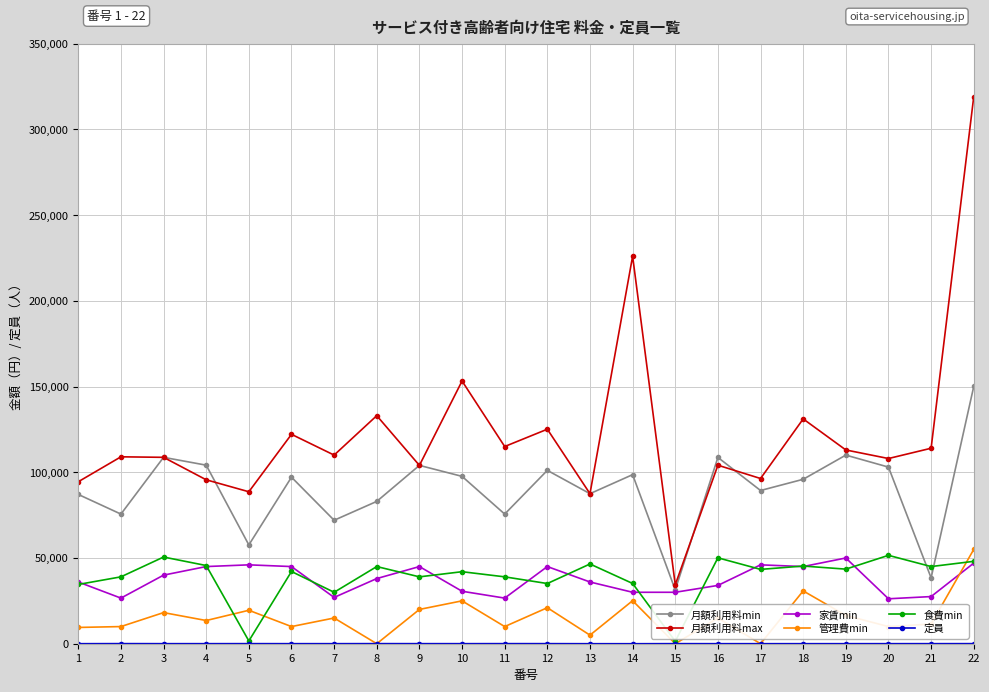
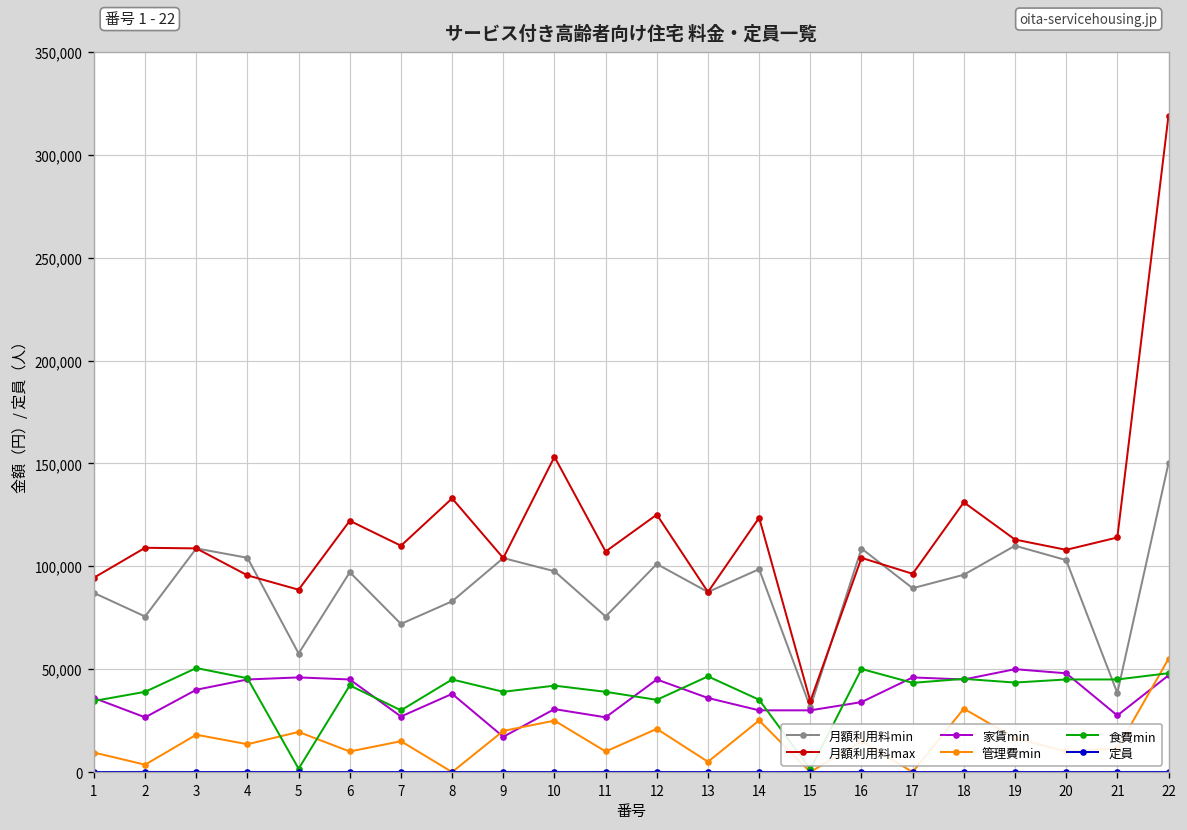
  {
    "月額利用料min": {
      "1": "87,000",
      "2": "76,000",
      "4": "104,000",
      "5": "58,000",
      "6": "97,000",
      "7": "72,000",
      "8": "83,000",
      "10": "98,000",
      "11": "76,000",
      "12": "101,000",
      "14": "99,000",
      "16": "109,000",
      "17": "89,000",
      "18": "96,000",
      "19": "110,000",
      "20": "103,000",
      "21": "38,000",
      "22": "150,000"
    },
    "月額利用料max": {
      "1": "94,000",
      "2": "109,000",
      "4": "96,000",
      "5": "89,000",
      "6": "122,000",
      "7": "110,000",
      "8": "133,000",
      "10": "153,000",
-     "11": "115,000",
+     "11": "107,000",
      "12": "125,000",
-     "14": "226,000",
+     "14": "124,000",
      "15": "34,000",
      "16": "104,000",
      "17": "96,000",
      "18": "131,000",
      "19": "113,000",
      "20": "108,000",
      "21": "114,000",
      "22": "319,000"
    },
    "家賃min": {
      "2": "27,000",
      "3": "40,000",
      "5": "46,000",
      "6": "45,000",
      "7": "27,000",
      "8": "38,000",
-     "9": "45,000",
+     "9": "17,000",
      "10": "31,000",
      "11": "27,000",
      "12": "45,000",
      "13": "36,000",
      "14": "30,000",
      "16": "34,000",
      "17": "46,000",
      "19": "50,000",
-     "20": "26,000",
+     "20": "48,000",
      "21": "28,000"
    },
    "管理費min": {
      "1": "9,000",
-     "2": "10,000",
+     "2": "4,000",
      "3": "18,000",
      "4": "14,000",
      "5": "20,000",
      "6": "10,000",
      "7": "15,000",
      "9": "20,000",
      "10": "25,000",
      "11": "10,000",
      "12": "21,000",
      "13": "5,000",
      "14": "25,000",
      "18": "31,000",
      "22": "55,000"
    },
    "食費min": {
      "2": "39,000",
      "3": "51,000",
      "5": "2,000",
      "6": "42,000",
      "7": "30,000",
      "8": "45,000",
      "9": "39,000",
      "10": "42,000",
      "11": "39,000",
      "12": "35,000",
      "13": "47,000",
      "14": "35,000",
      "16": "50,000",
      "17": "43,000",
      "19": "44,000",
-     "20": "52,000",
+     "20": "45,000",
      "21": "45,000"
    },
    "定員": {
      "1": "0",
      "2": "0",
      "3": "0",
      "4": "0",
      "5": "0",
      "6": "0",
      "7": "0",
      "9": "0",
      "10": "0",
      "11": "0",
      "12": "0",
      "13": "0",
      "14": "0",
      "16": "0",
      "18": "0",
      "19": "0",
      "20": "0",
      "21": "0",
      "22": "0"
    }
  }
